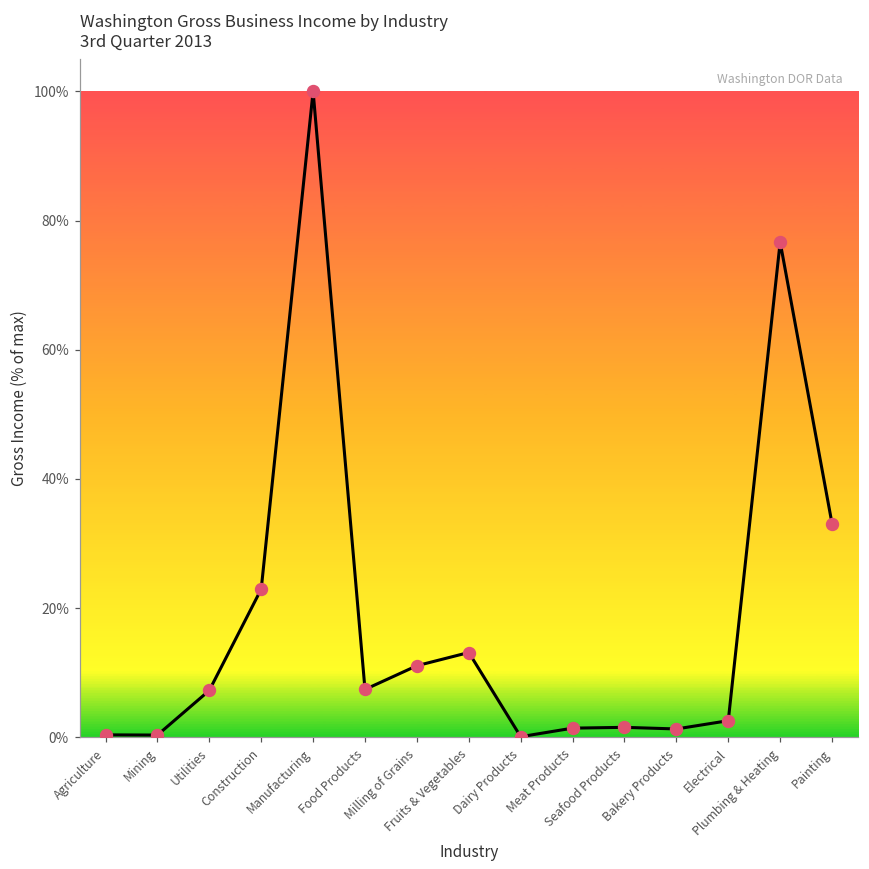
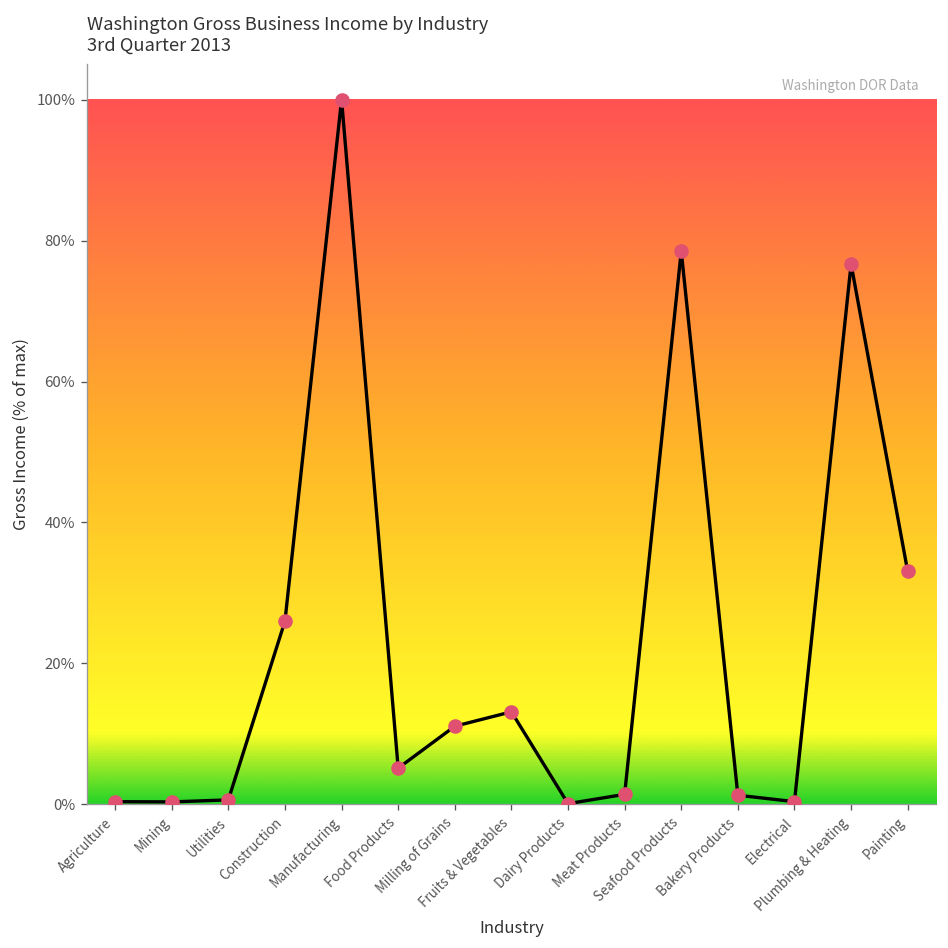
  {
    "Agriculture": "0%",
    "Mining": "0%",
-   "Utilities": "7%",
-   "Construction": "23%",
+   "Utilities": "1%",
+   "Construction": "26%",
    "Manufacturing": "100%",
-   "Food Products": "7%",
+   "Food Products": "5%",
    "Milling of Grains": "11%",
    "Fruits & Vegetables": "13%",
    "Dairy Products": "0%",
    "Meat Products": "1%",
-   "Seafood Products": "2%",
+   "Seafood Products": "79%",
    "Bakery Products": "1%",
-   "Electrical": "3%",
+   "Electrical": "0%",
    "Plumbing & Heating": "77%",
    "Painting": "33%"
  }
